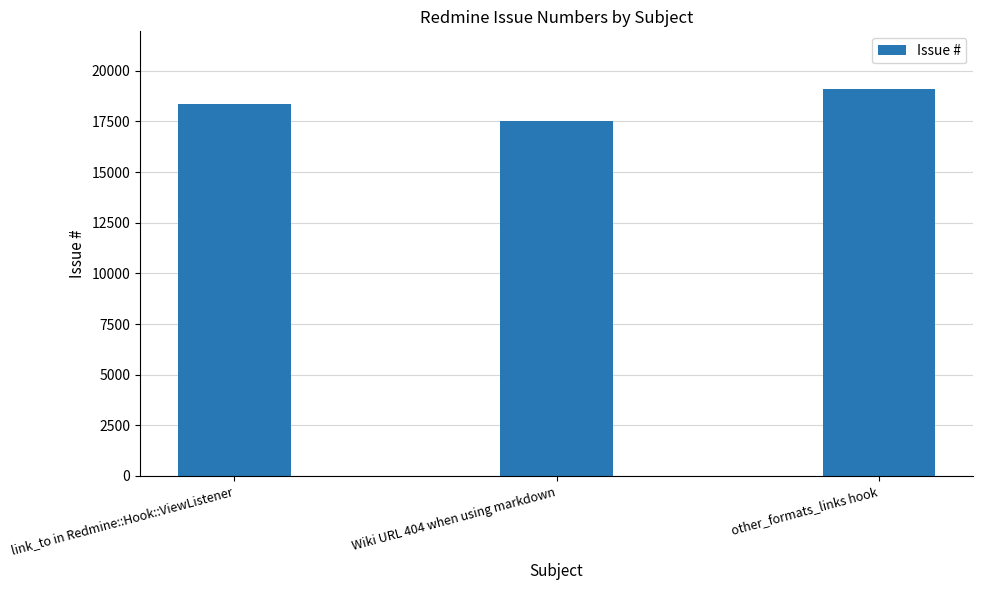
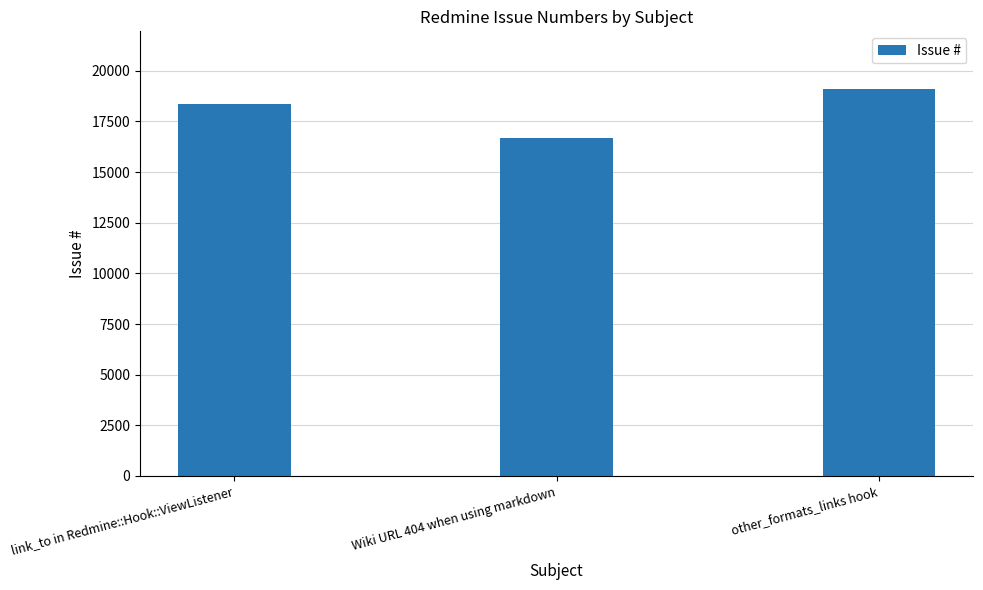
  {
    "link_to in Redmine::Hook::ViewListener": 18400,
-   "Wiki URL 404 when using markdown": 17500,
+   "Wiki URL 404 when using markdown": 16700,
    "other_formats_links hook": 19100
  }
